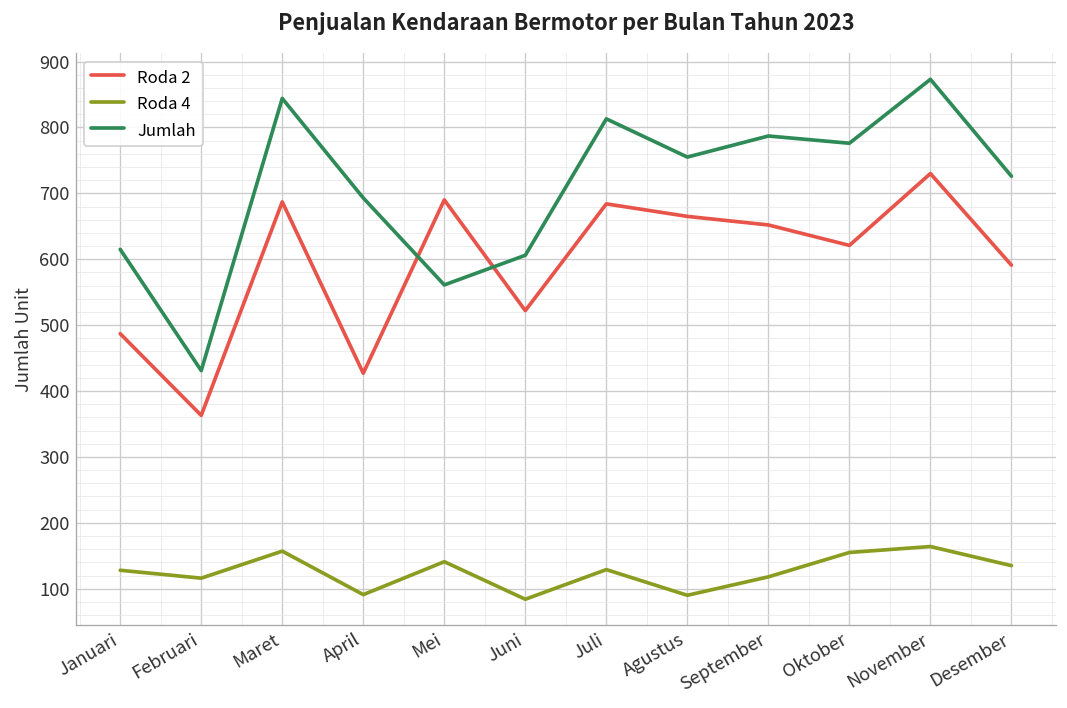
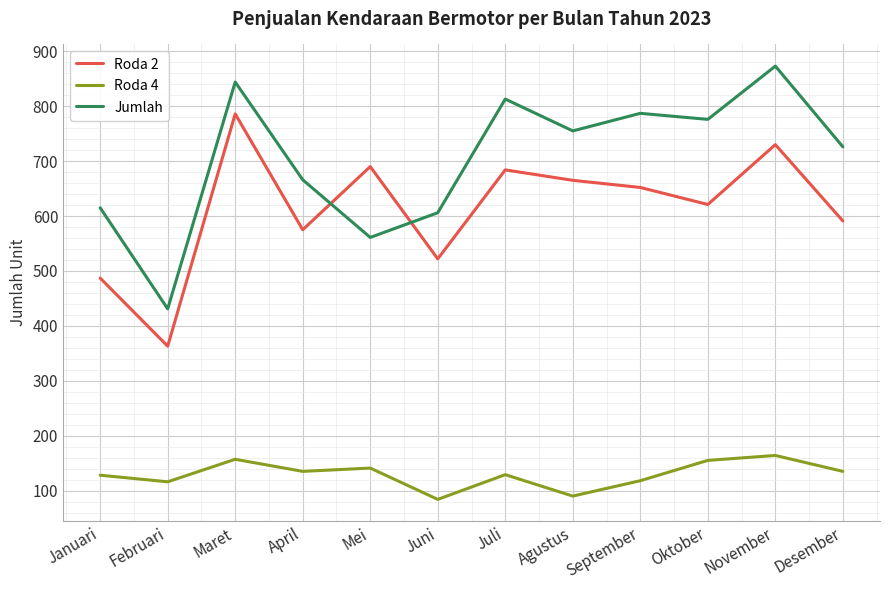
  {
    "Roda 2": {
      "Januari": 490,
      "Februari": 360,
-     "Maret": 690,
-     "April": 430,
+     "Maret": 790,
+     "April": 580,
      "Mei": 690,
      "Juni": 520,
      "Juli": 680,
      "Agustus": 670,
      "September": 650,
      "Oktober": 620,
      "November": 730,
      "Desember": 590
    },
    "Roda 4": {
      "Januari": 130,
      "Februari": 120,
      "Maret": 160,
-     "April": 90,
+     "April": 140,
      "Mei": 140,
      "Juni": 80,
      "Juli": 130,
      "Agustus": 90,
      "September": 120,
      "Oktober": 160,
      "November": 160,
      "Desember": 140
    },
    "Jumlah": {
      "Januari": 620,
      "Februari": 430,
      "Maret": 840,
-     "April": 690,
+     "April": 670,
      "Mei": 560,
      "Juni": 610,
      "Juli": 810,
      "Agustus": 760,
      "September": 790,
      "Oktober": 780,
      "November": 870,
      "Desember": 730
    }
  }
